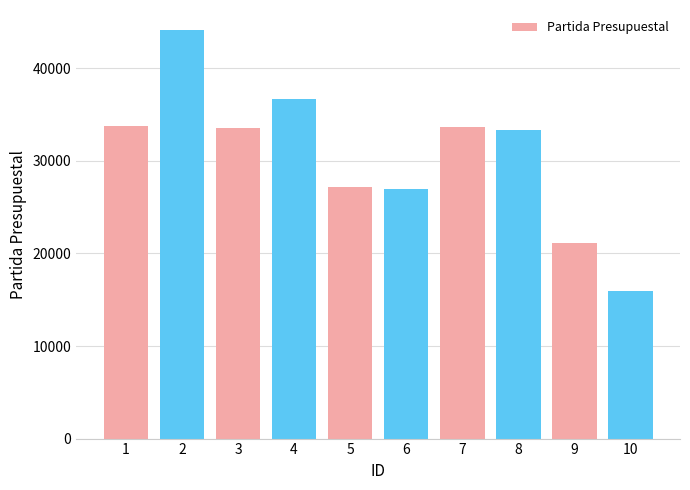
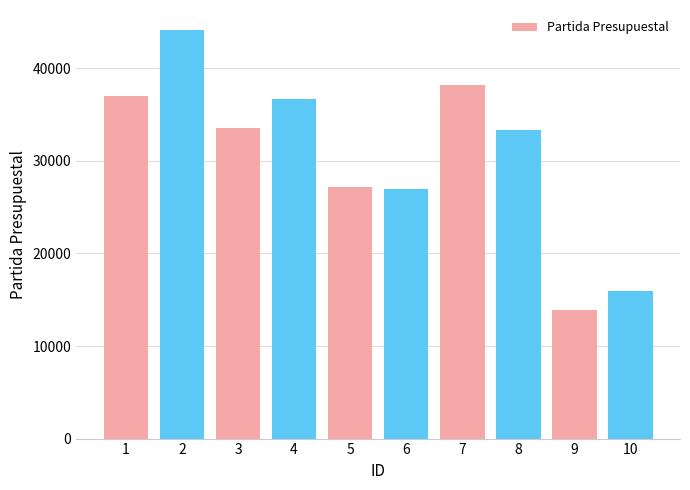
  {
-   "1": 34000,
+   "1": 37000,
    "2": 44000,
    "3": 34000,
    "4": 37000,
    "5": 27000,
    "6": 27000,
-   "7": 34000,
+   "7": 38000,
    "8": 33000,
-   "9": 21000,
+   "9": 14000,
    "10": 16000
  }
